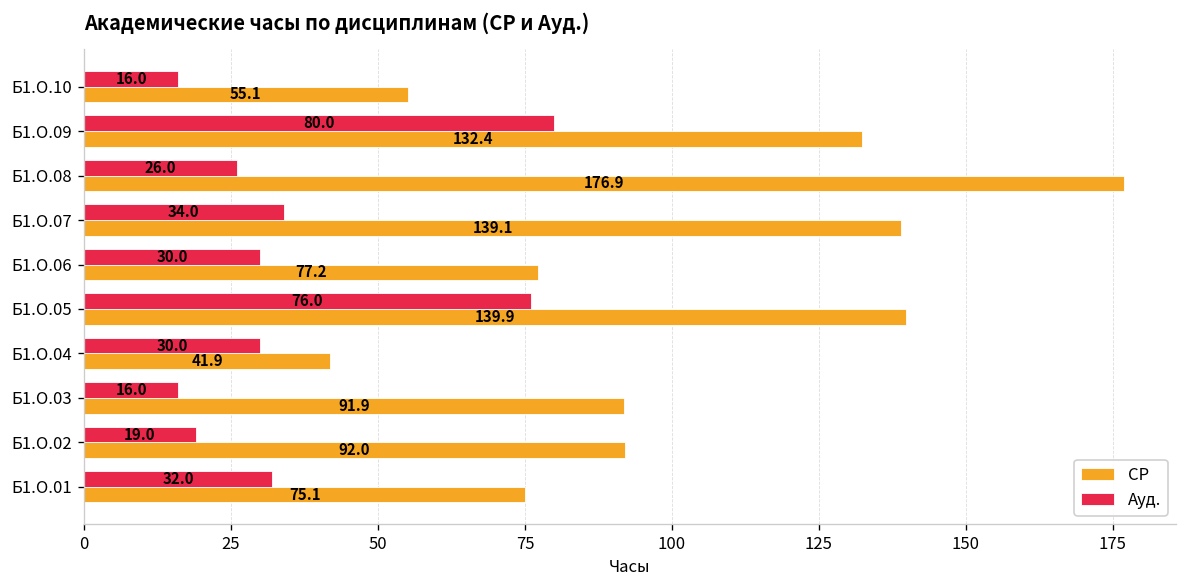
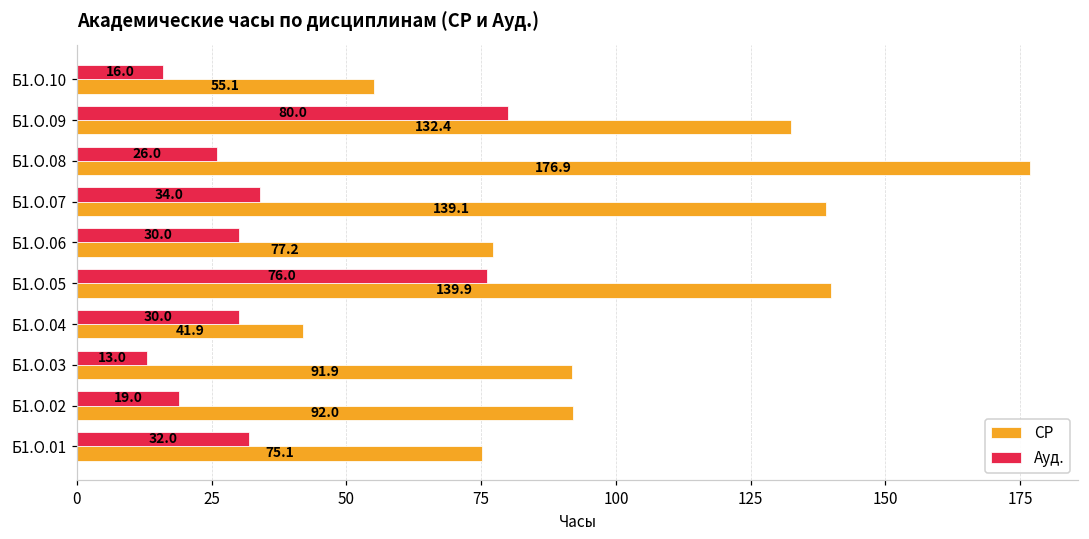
  {
    "СР": {
      "Б1.О.10": 55.1,
      "Б1.О.09": 132.4,
      "Б1.О.08": 176.9,
      "Б1.О.07": 139.1,
      "Б1.О.06": 77.2,
      "Б1.О.05": 139.9,
      "Б1.О.04": 41.9,
      "Б1.О.03": 91.9,
      "Б1.О.02": 92.0,
      "Б1.О.01": 75.1
    },
    "Ауд.": {
      "Б1.О.10": 16.0,
      "Б1.О.09": 80.0,
      "Б1.О.08": 26.0,
      "Б1.О.07": 34.0,
      "Б1.О.06": 30.0,
      "Б1.О.05": 76.0,
      "Б1.О.04": 30.0,
-     "Б1.О.03": 16.0,
+     "Б1.О.03": 13.0,
      "Б1.О.02": 19.0,
      "Б1.О.01": 32.0
    }
  }
